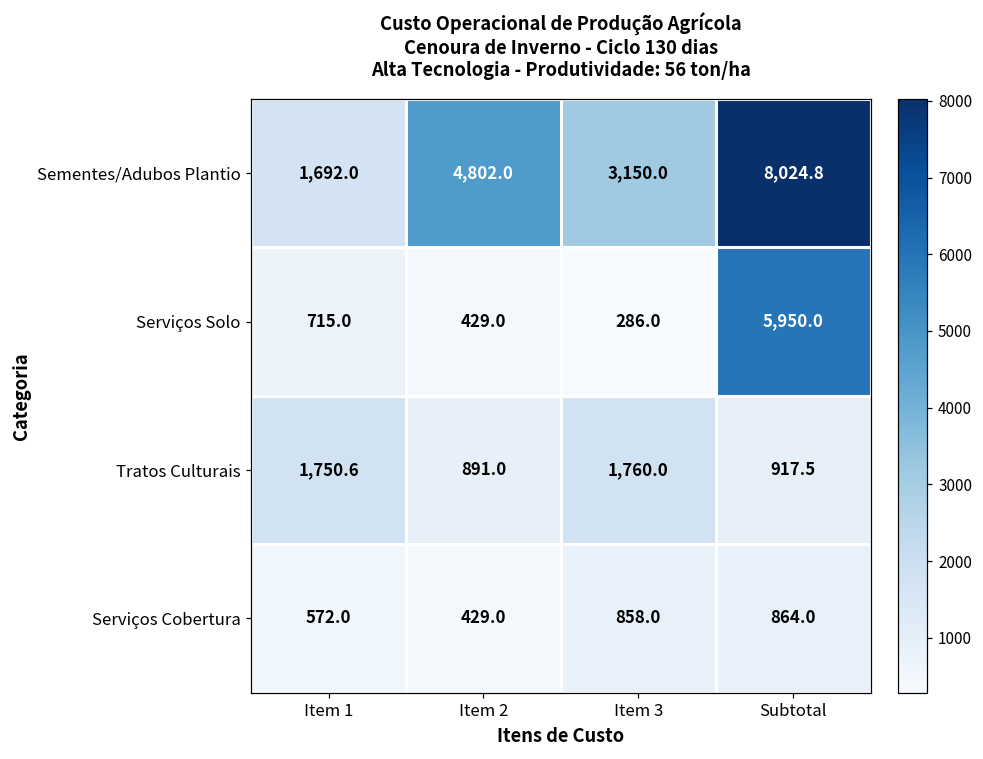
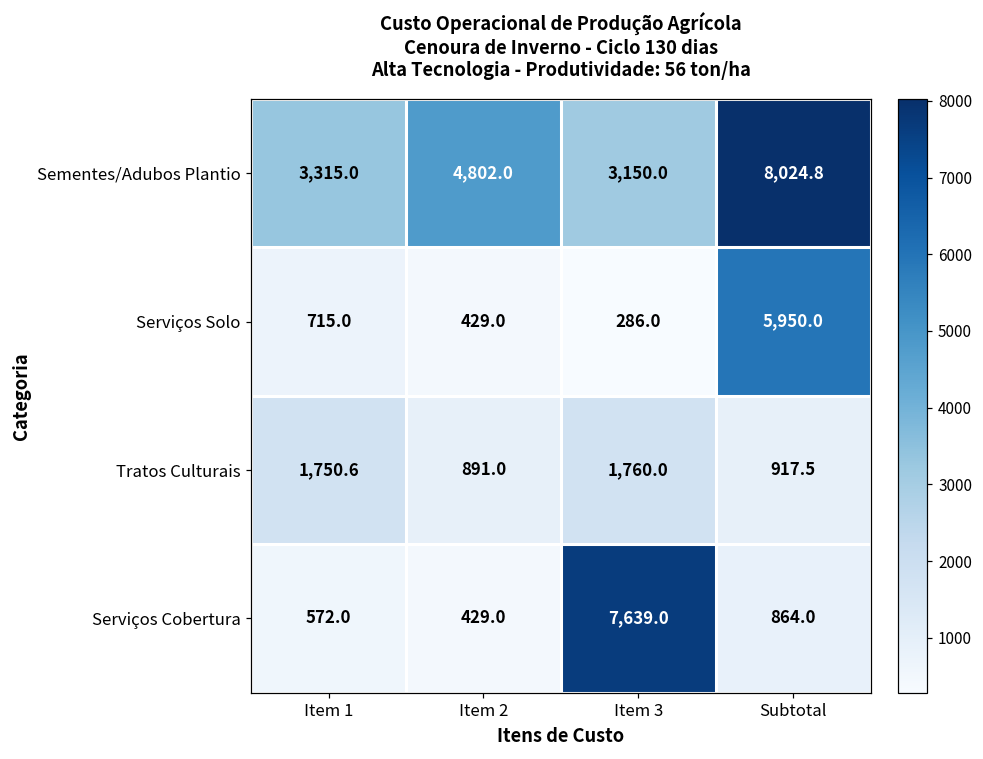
  {
    "Sementes/Adubos Plantio": {
-     "Item 1": "1,692.0",
+     "Item 1": "3,315.0",
      "Item 2": "4,802.0",
      "Item 3": "3,150.0",
      "Subtotal": "8,024.8"
    },
    "Serviços Solo": {
      "Item 1": "715.0",
      "Item 2": "429.0",
      "Item 3": "286.0",
      "Subtotal": "5,950.0"
    },
    "Tratos Culturais": {
      "Item 1": "1,750.6",
      "Item 2": "891.0",
      "Item 3": "1,760.0",
      "Subtotal": "917.5"
    },
    "Serviços Cobertura": {
      "Item 1": "572.0",
      "Item 2": "429.0",
-     "Item 3": "858.0",
+     "Item 3": "7,639.0",
      "Subtotal": "864.0"
    }
  }
